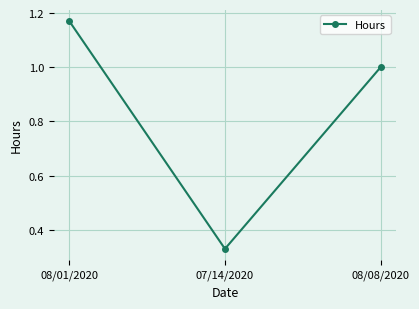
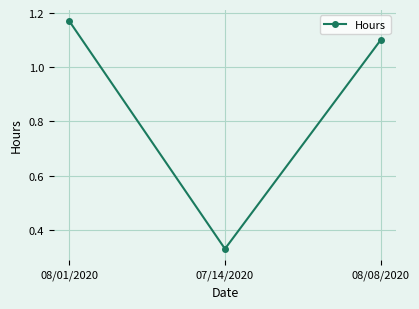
  {
    "08/01/2020": 1.17,
    "07/14/2020": 0.33,
-   "08/08/2020": 1.0
+   "08/08/2020": 1.1
  }
